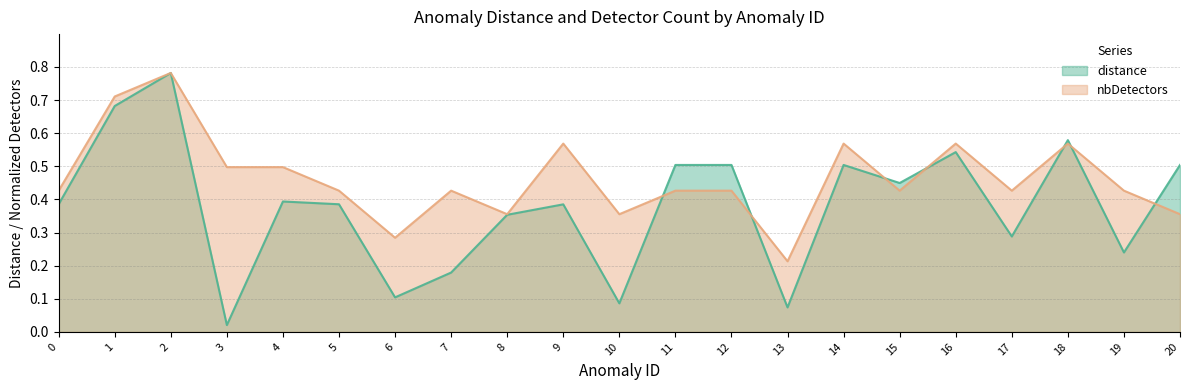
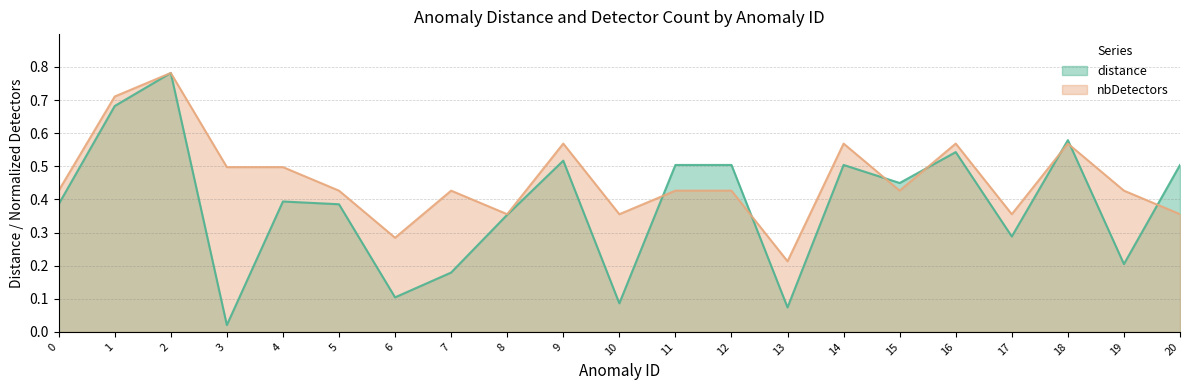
  {
    "distance": {
      "0": 0.39,
      "1": 0.68,
      "3": 0.02,
      "4": 0.39,
      "5": 0.39,
      "6": 0.10,
      "7": 0.18,
-     "9": 0.39,
+     "9": 0.52,
      "10": 0.09,
      "11": 0.50,
      "12": 0.50,
      "13": 0.07,
      "14": 0.50,
      "15": 0.45,
      "16": 0.54,
      "17": 0.29,
      "18": 0.58,
-     "19": 0.24,
+     "19": 0.20,
      "20": 0.50
    },
    "nbDetectors": {
      "0": 0.43,
      "1": 0.71,
      "3": 0.50,
      "4": 0.50,
      "5": 0.43,
      "6": 0.28,
      "7": 0.43,
      "9": 0.57,
      "10": 0.36,
      "11": 0.43,
      "12": 0.43,
      "13": 0.21,
      "14": 0.57,
      "15": 0.43,
      "16": 0.57,
-     "17": 0.43,
+     "17": 0.36,
      "18": 0.57,
      "19": 0.43,
      "20": 0.36
    }
  }
